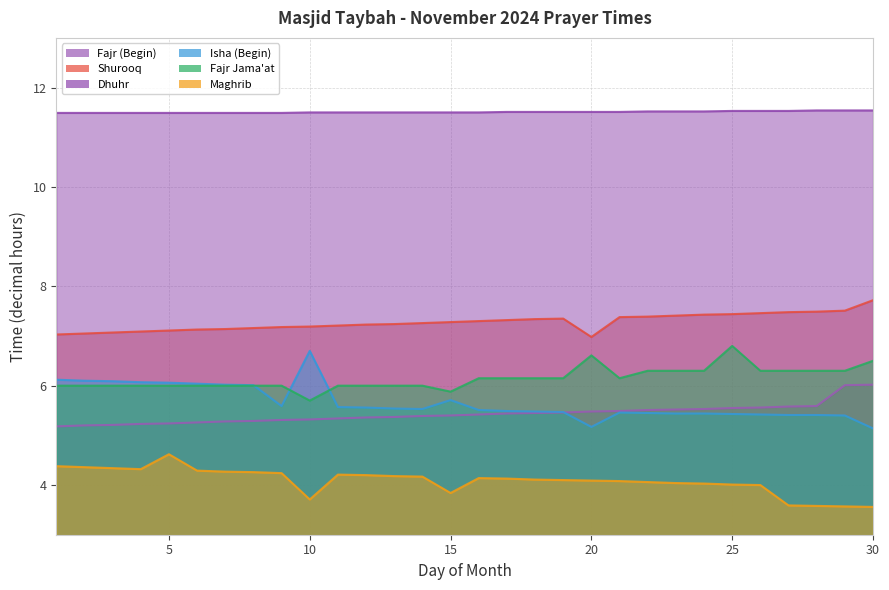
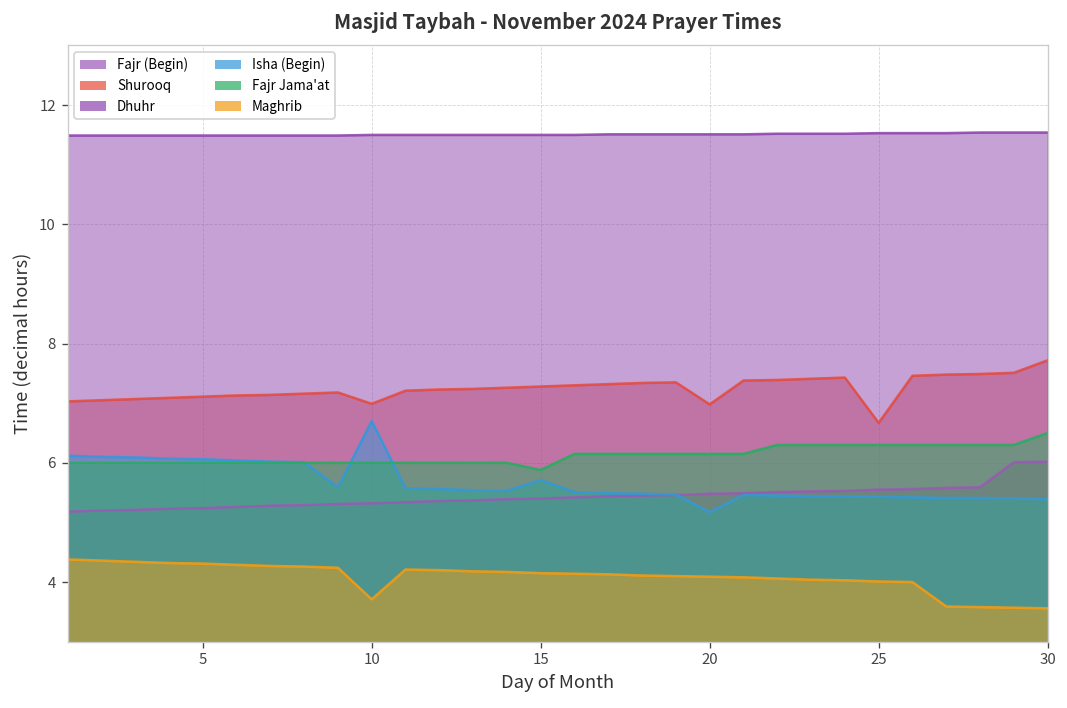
  {
    "Shurooq": {
      "5": 7.1,
-     "10": 7.2,
+     "10": 7.0,
      "15": 7.3,
      "20": 7.0,
-     "25": 7.4,
+     "25": 6.7,
      "30": 7.7
    },
    "Isha (Begin)": {
      "5": 6.1,
      "10": 6.7,
      "15": 5.7,
      "20": 5.2,
      "25": 5.4,
-     "30": 5.1
+     "30": 5.4
    },
    "Fajr Jama'at": {
      "5": 6.0,
-     "10": 5.7,
+     "10": 6.0,
      "15": 5.9,
-     "20": 6.6,
-     "25": 6.8,
+     "20": 6.2,
+     "25": 6.3,
      "30": 6.5
    },
    "Maghrib": {
-     "5": 4.6,
+     "5": 4.3,
      "10": 3.7,
-     "15": 3.8,
+     "15": 4.2,
      "20": 4.1,
      "25": 4.0,
      "30": 3.6
    }
  }
